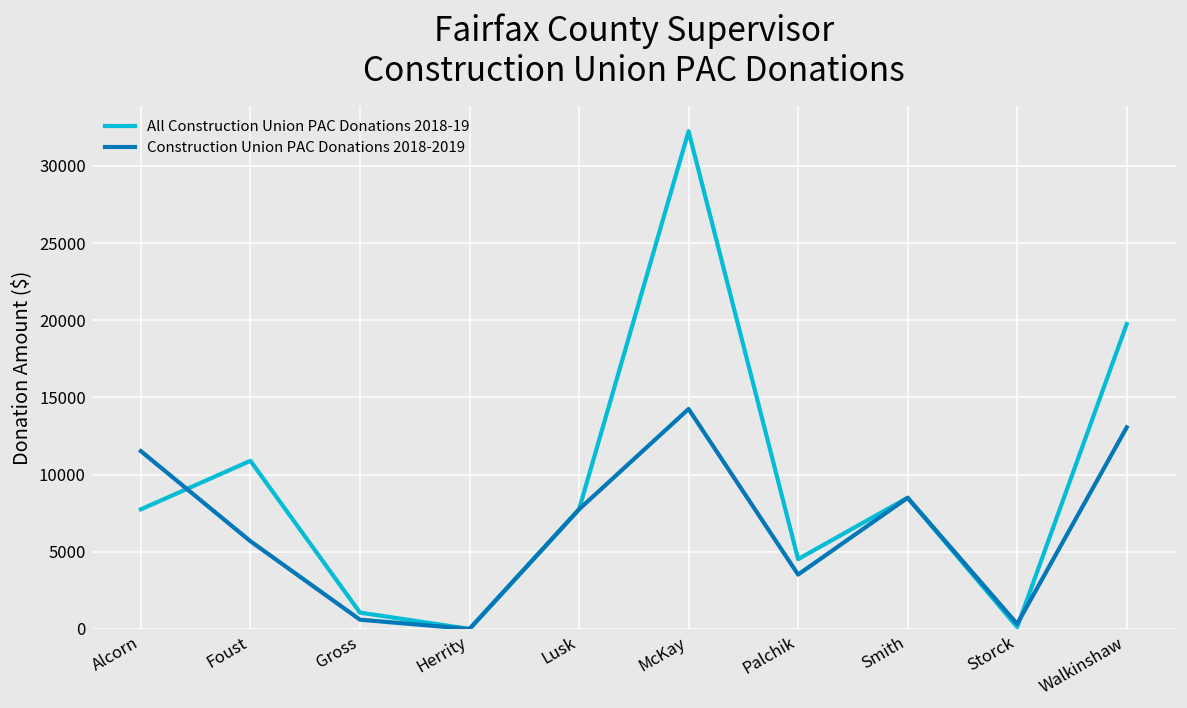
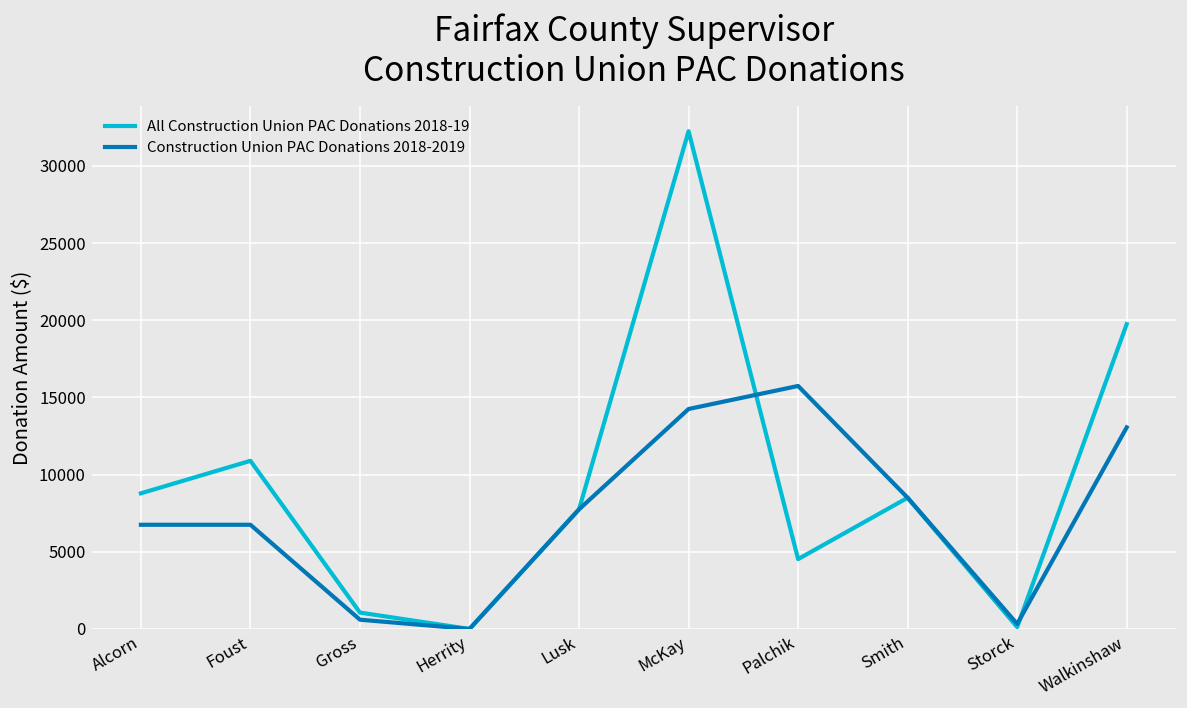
  {
    "All Construction Union PAC Donations 2018-19": {
-     "Alcorn": 7800,
+     "Alcorn": 8800,
      "Foust": 10900,
      "Gross": 1100,
      "McKay": 32200,
      "Palchik": 4500,
      "Storck": 100,
      "Walkinshaw": 19800
    },
    "Construction Union PAC Donations 2018-2019": {
-     "Alcorn": 11500,
-     "Foust": 5700,
+     "Alcorn": 6800,
+     "Foust": 6800,
      "Gross": 600,
      "McKay": 14300,
-     "Palchik": 3500,
+     "Palchik": 15700,
      "Storck": 300,
      "Walkinshaw": 13100
    }
  }
